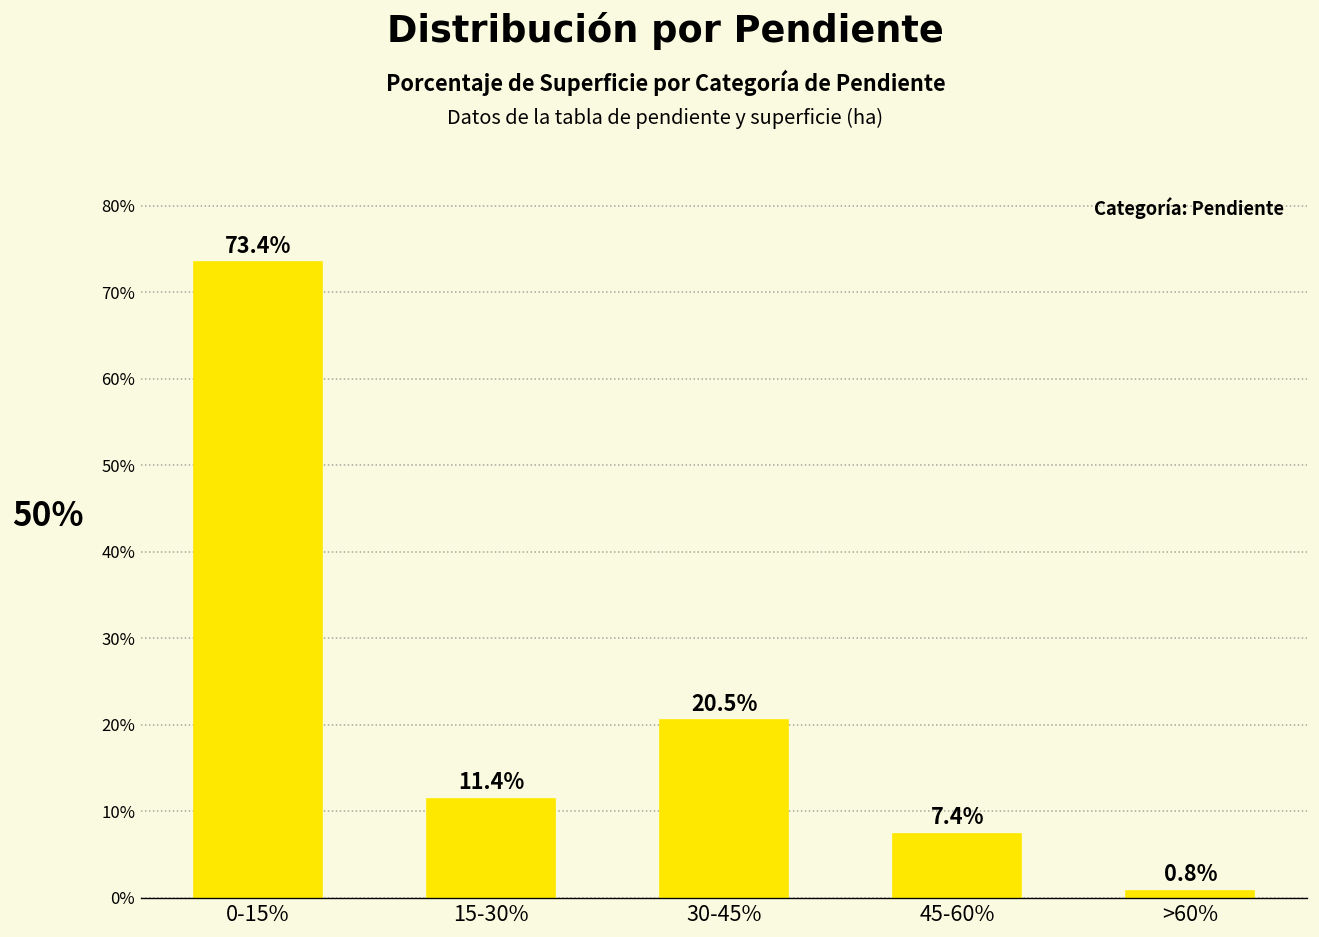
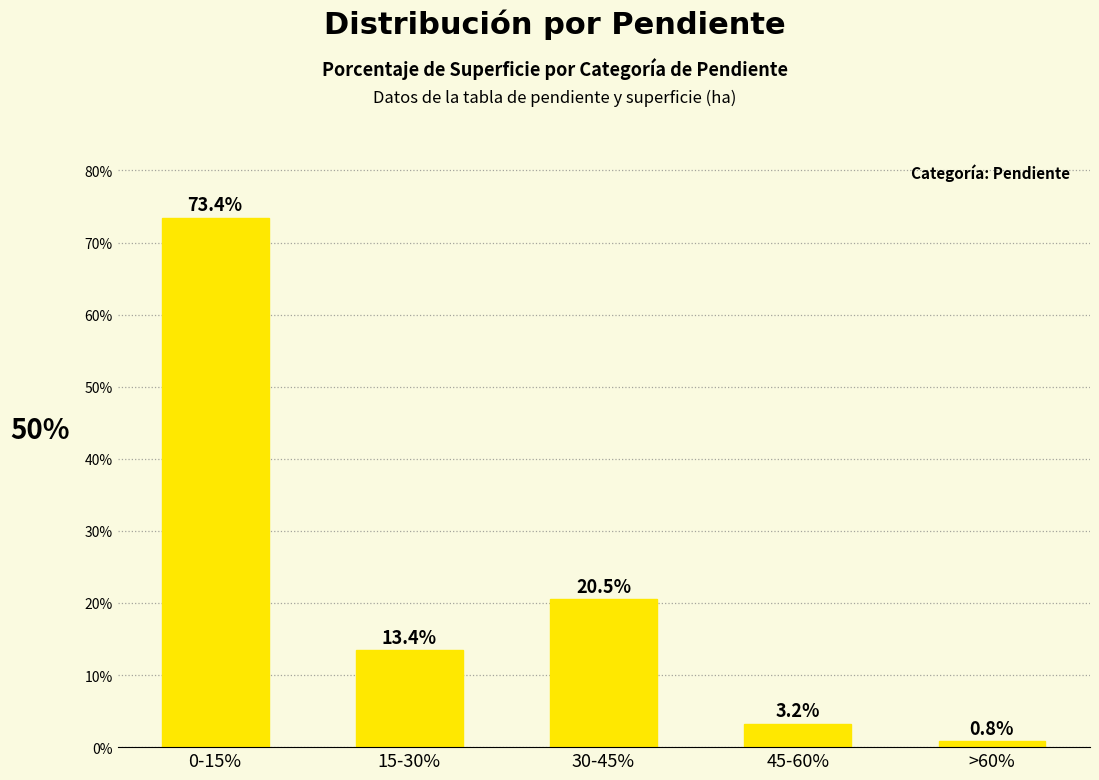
  {
    "0-15%": "73.4%",
-   "15-30%": "11.4%",
+   "15-30%": "13.4%",
    "30-45%": "20.5%",
-   "45-60%": "7.4%",
+   "45-60%": "3.2%",
    ">60%": "0.8%"
  }
